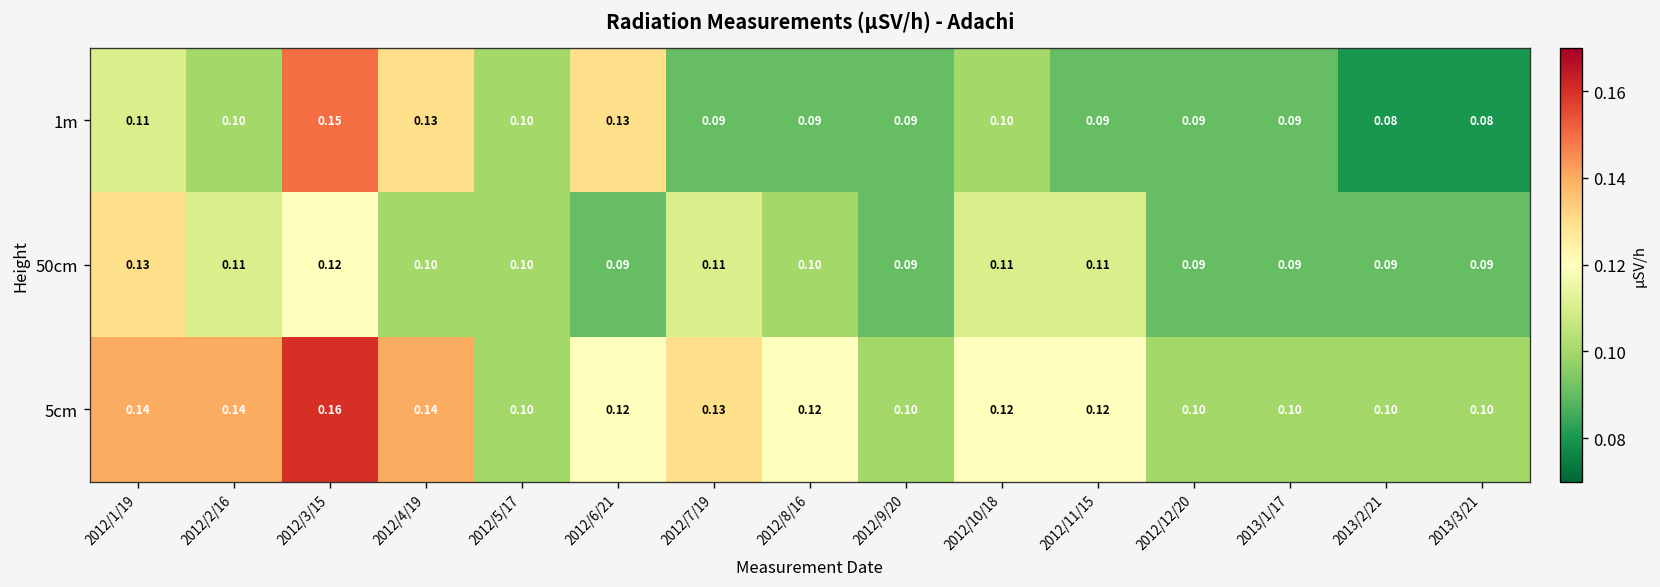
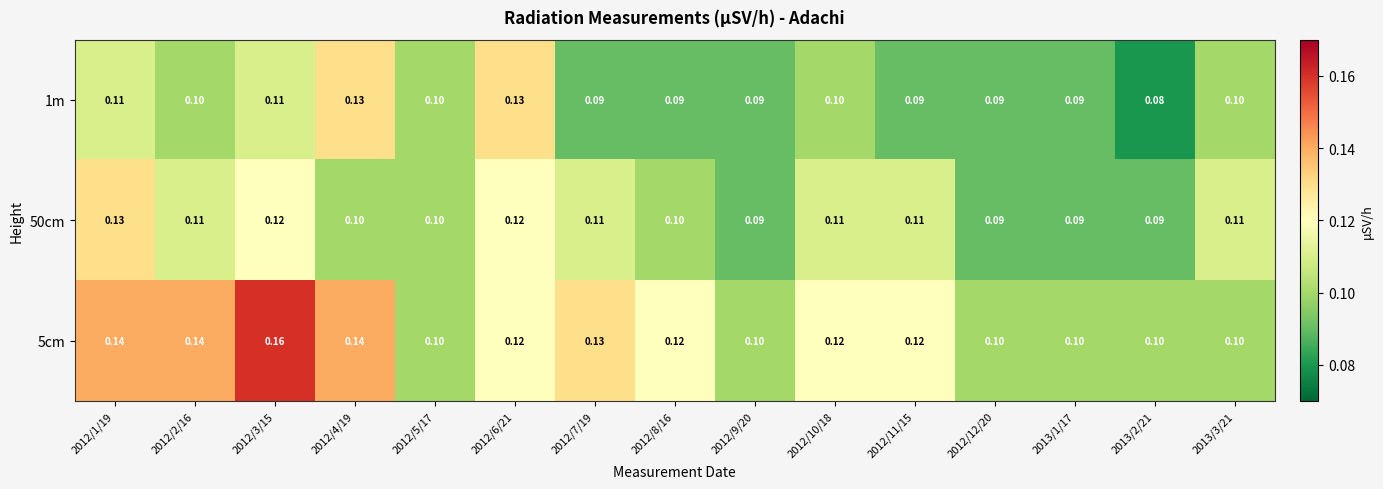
  {
    "1m": {
      "2012/1/19": 0.11,
      "2012/2/16": 0.10,
-     "2012/3/15": 0.15,
+     "2012/3/15": 0.11,
      "2012/4/19": 0.13,
      "2012/5/17": 0.10,
      "2012/6/21": 0.13,
      "2012/7/19": 0.09,
      "2012/8/16": 0.09,
      "2012/9/20": 0.09,
      "2012/10/18": 0.10,
      "2012/11/15": 0.09,
      "2012/12/20": 0.09,
      "2013/1/17": 0.09,
      "2013/2/21": 0.08,
-     "2013/3/21": 0.08
+     "2013/3/21": 0.10
    },
    "50cm": {
      "2012/1/19": 0.13,
      "2012/2/16": 0.11,
      "2012/3/15": 0.12,
      "2012/4/19": 0.10,
      "2012/5/17": 0.10,
-     "2012/6/21": 0.09,
+     "2012/6/21": 0.12,
      "2012/7/19": 0.11,
      "2012/8/16": 0.10,
      "2012/9/20": 0.09,
      "2012/10/18": 0.11,
      "2012/11/15": 0.11,
      "2012/12/20": 0.09,
      "2013/1/17": 0.09,
      "2013/2/21": 0.09,
-     "2013/3/21": 0.09
+     "2013/3/21": 0.11
    },
    "5cm": {
      "2012/1/19": 0.14,
      "2012/2/16": 0.14,
      "2012/3/15": 0.16,
      "2012/4/19": 0.14,
      "2012/5/17": 0.10,
      "2012/6/21": 0.12,
      "2012/7/19": 0.13,
      "2012/8/16": 0.12,
      "2012/9/20": 0.10,
      "2012/10/18": 0.12,
      "2012/11/15": 0.12,
      "2012/12/20": 0.10,
      "2013/1/17": 0.10,
      "2013/2/21": 0.10,
      "2013/3/21": 0.10
    }
  }
